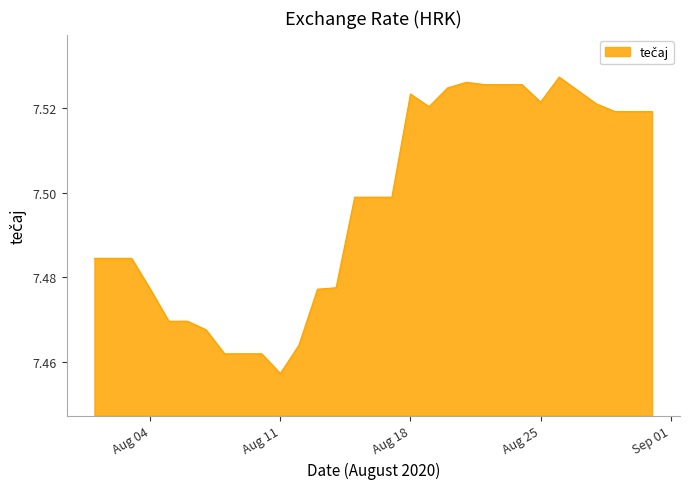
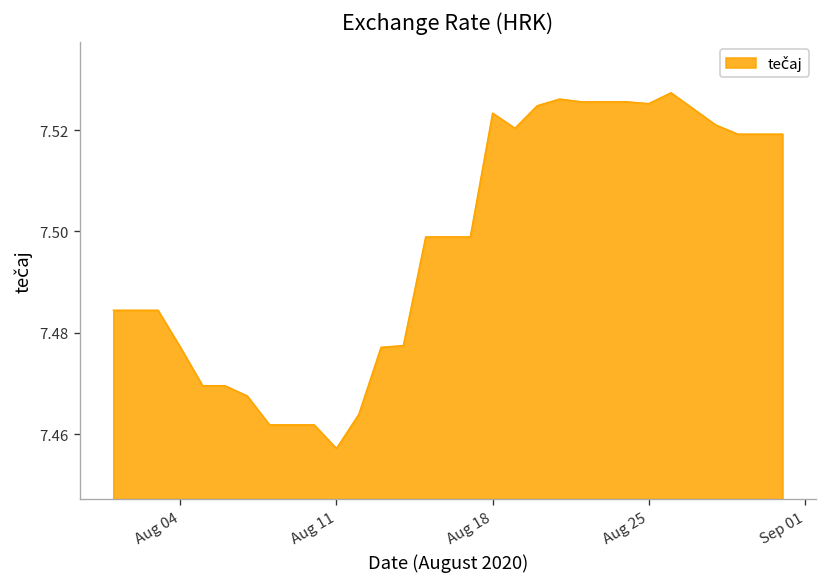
  {
    "Aug 04": 7.477,
    "Aug 11": 7.457,
    "Aug 18": 7.523,
-   "Aug 25": 7.521
+   "Aug 25": 7.525
  }
